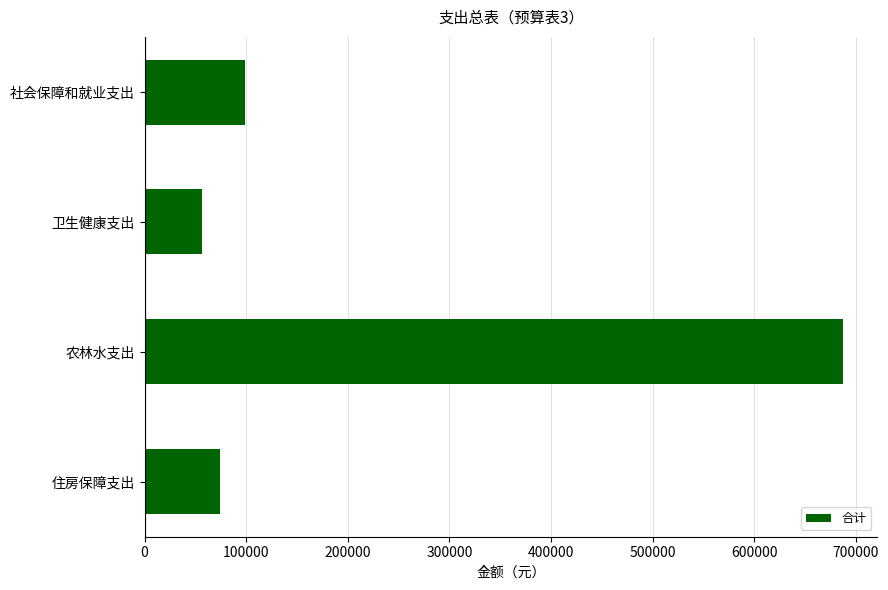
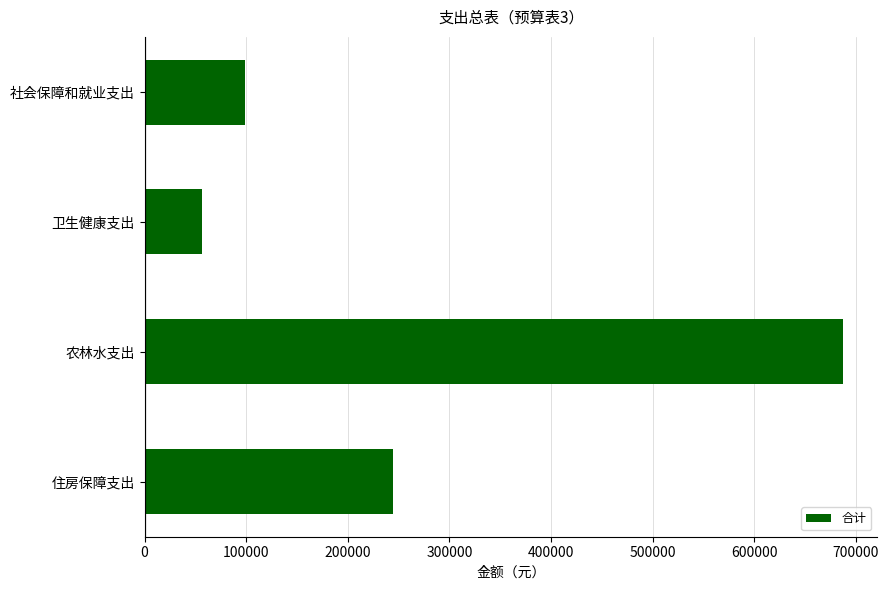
  {
    "社会保障和就业支出": 99000,
    "卫生健康支出": 56000,
    "农林水支出": 687000,
-   "住房保障支出": 74000
+   "住房保障支出": 244000
  }
